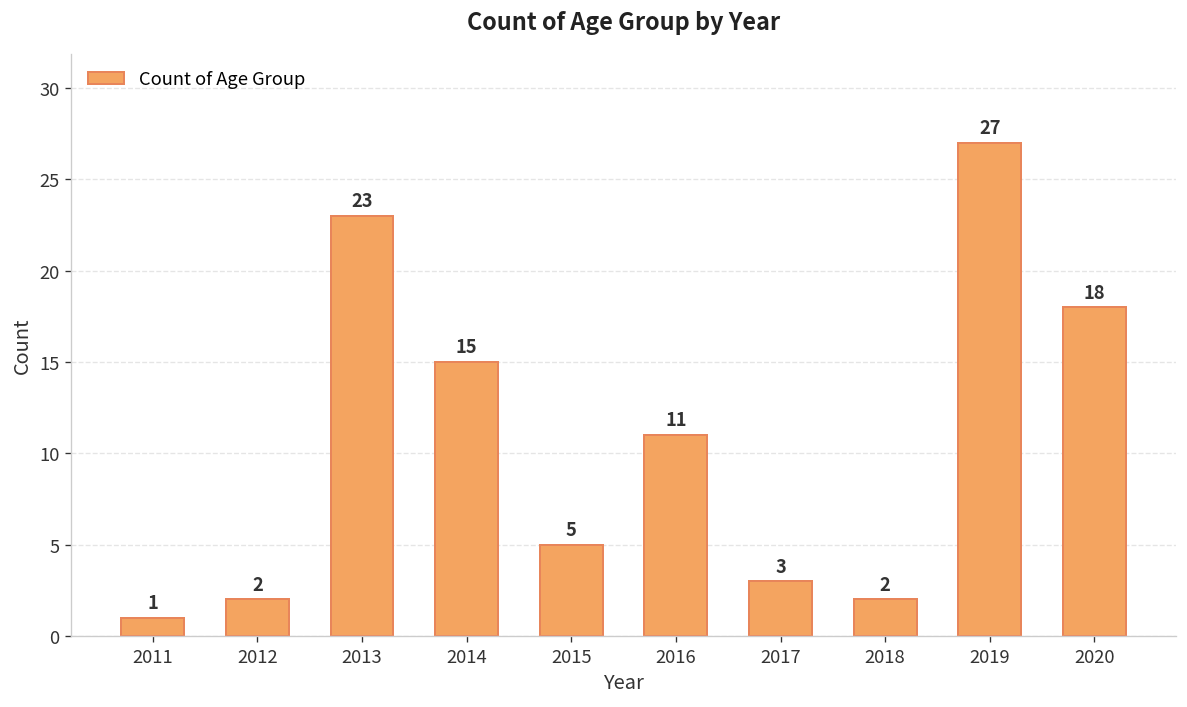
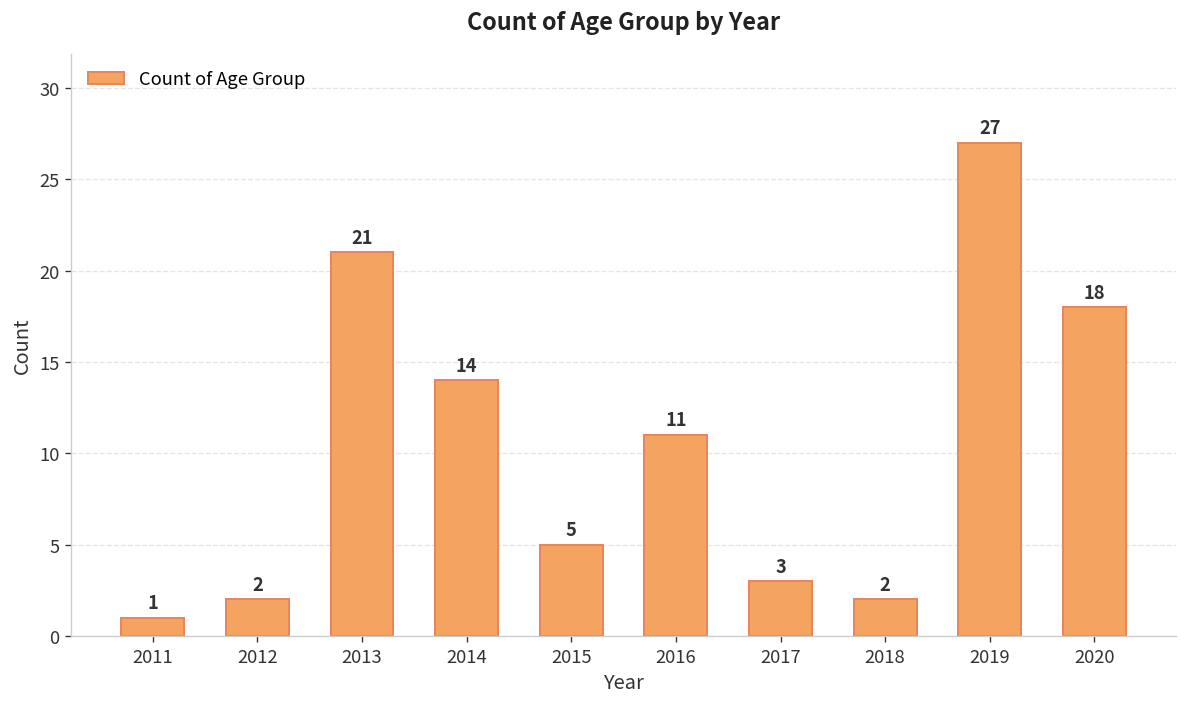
  {
    "2011": 1,
    "2012": 2,
-   "2013": 23,
-   "2014": 15,
+   "2013": 21,
+   "2014": 14,
    "2015": 5,
    "2016": 11,
    "2017": 3,
    "2018": 2,
    "2019": 27,
    "2020": 18
  }
